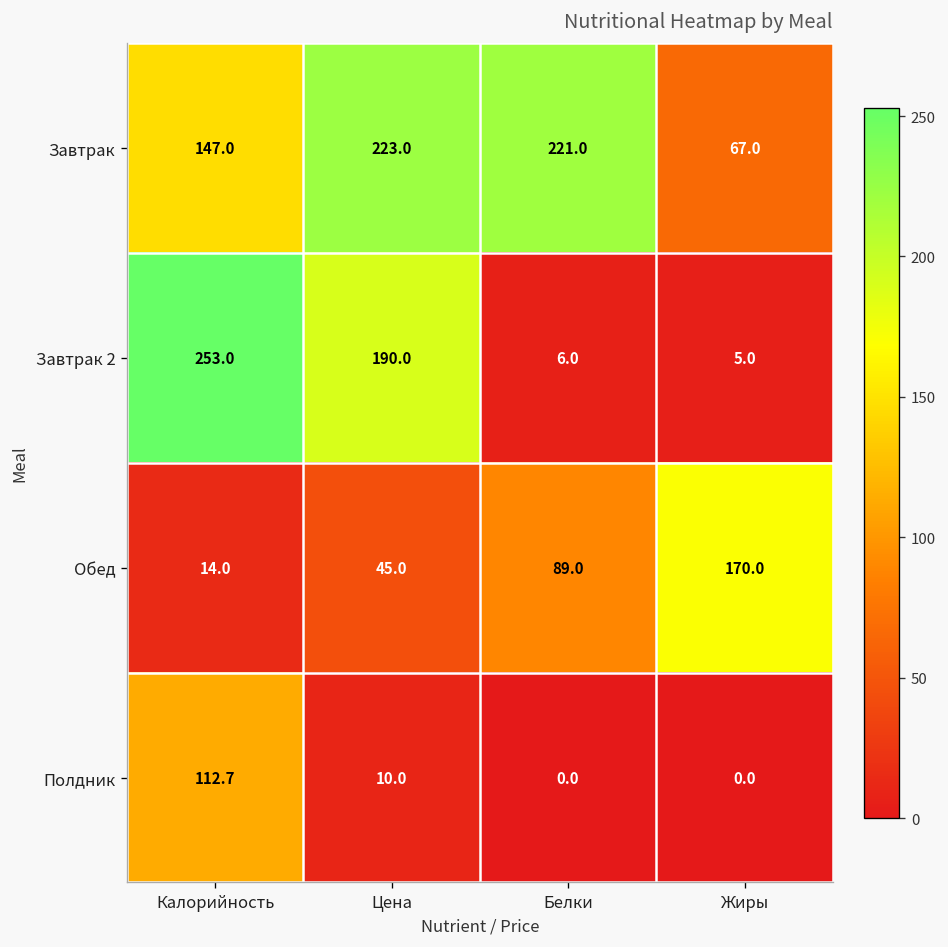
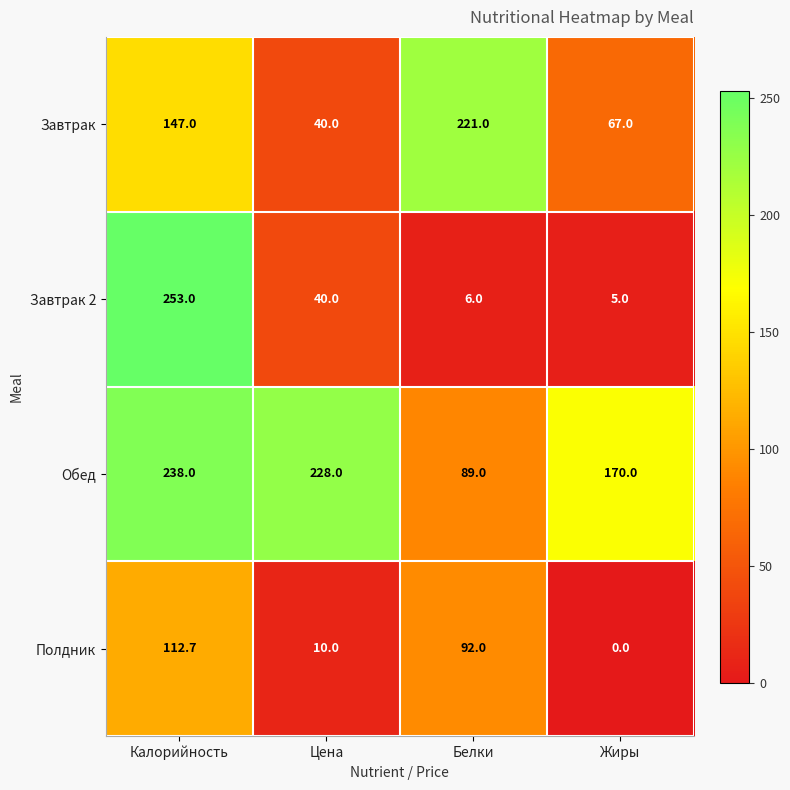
  {
    "Завтрак": {
      "Калорийность": 147.0,
-     "Цена": 223.0,
+     "Цена": 40.0,
      "Белки": 221.0,
      "Жиры": 67.0
    },
    "Завтрак 2": {
      "Калорийность": 253.0,
-     "Цена": 190.0,
+     "Цена": 40.0,
      "Белки": 6.0,
      "Жиры": 5.0
    },
    "Обед": {
-     "Калорийность": 14.0,
-     "Цена": 45.0,
+     "Калорийность": 238.0,
+     "Цена": 228.0,
      "Белки": 89.0,
      "Жиры": 170.0
    },
    "Полдник": {
      "Калорийность": 112.7,
      "Цена": 10.0,
-     "Белки": 0.0,
+     "Белки": 92.0,
      "Жиры": 0.0
    }
  }
